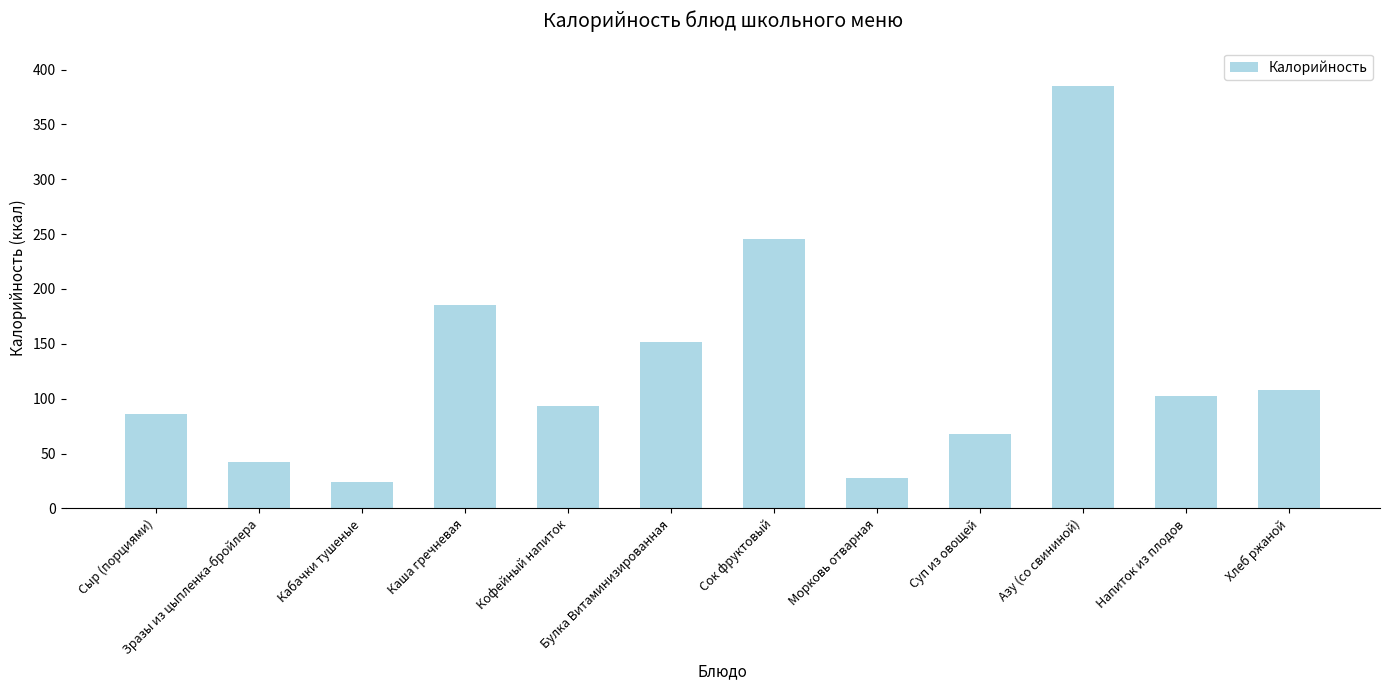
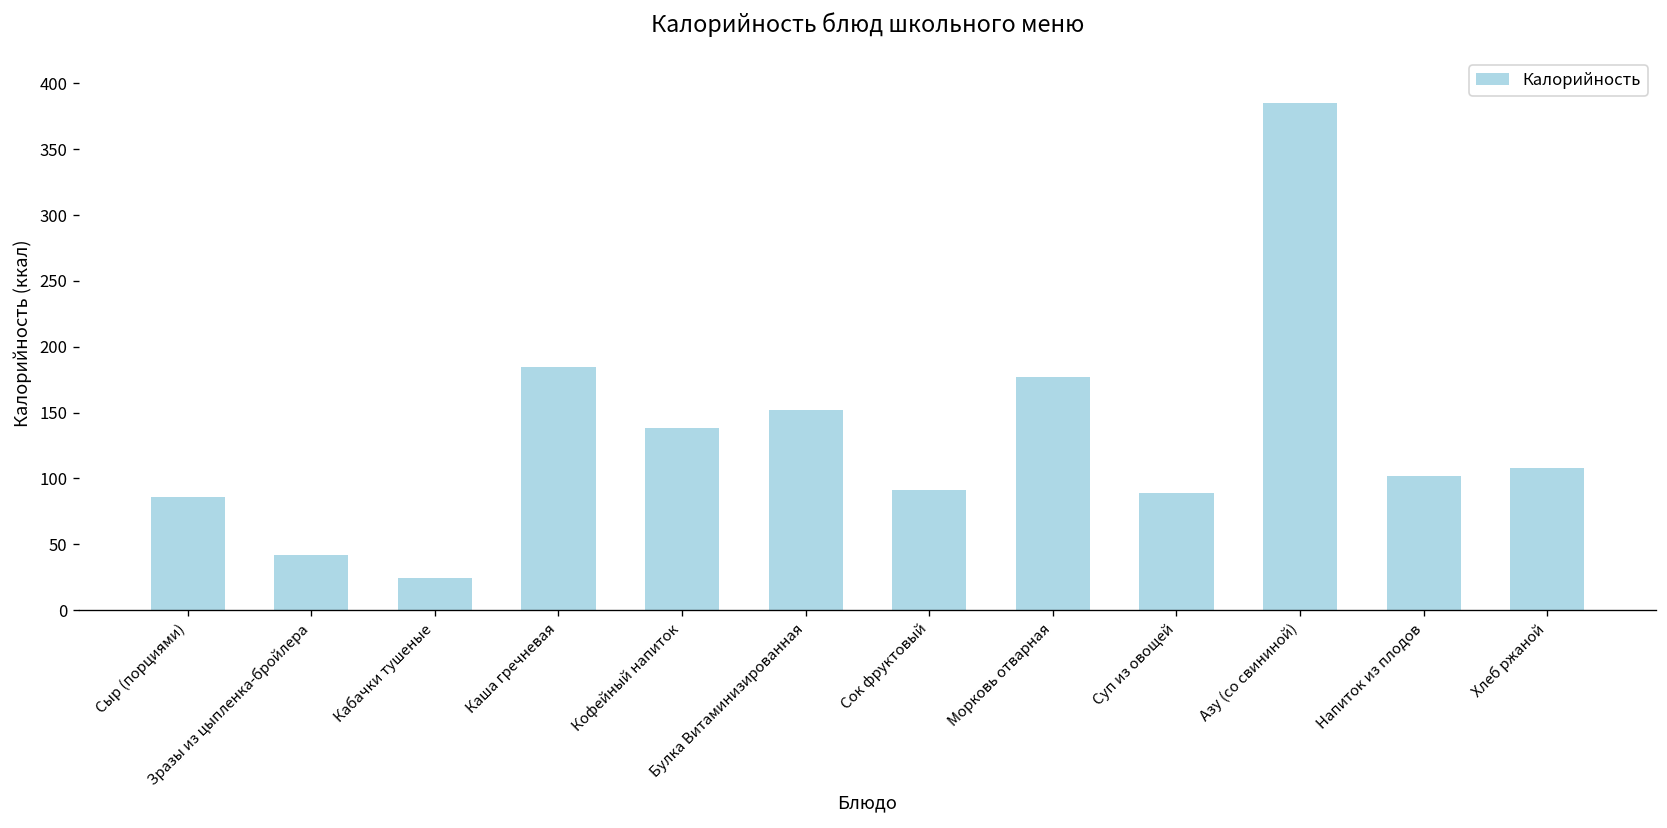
  {
    "Сыр (порциями)": 86,
    "Зразы из цыпленка-бройлера": 42,
    "Кабачки тушеные": 24,
    "Каша гречневая": 185,
-   "Кофейный напиток": 93,
+   "Кофейный напиток": 138,
    "Булка Витаминизированная": 152,
-   "Сок фруктовый": 246,
-   "Морковь отварная": 28,
-   "Суп из овощей": 68,
+   "Сок фруктовый": 91,
+   "Морковь отварная": 177,
+   "Суп из овощей": 89,
    "Азу (со свининой)": 385,
    "Напиток из плодов": 102,
    "Хлеб ржаной": 108
  }
